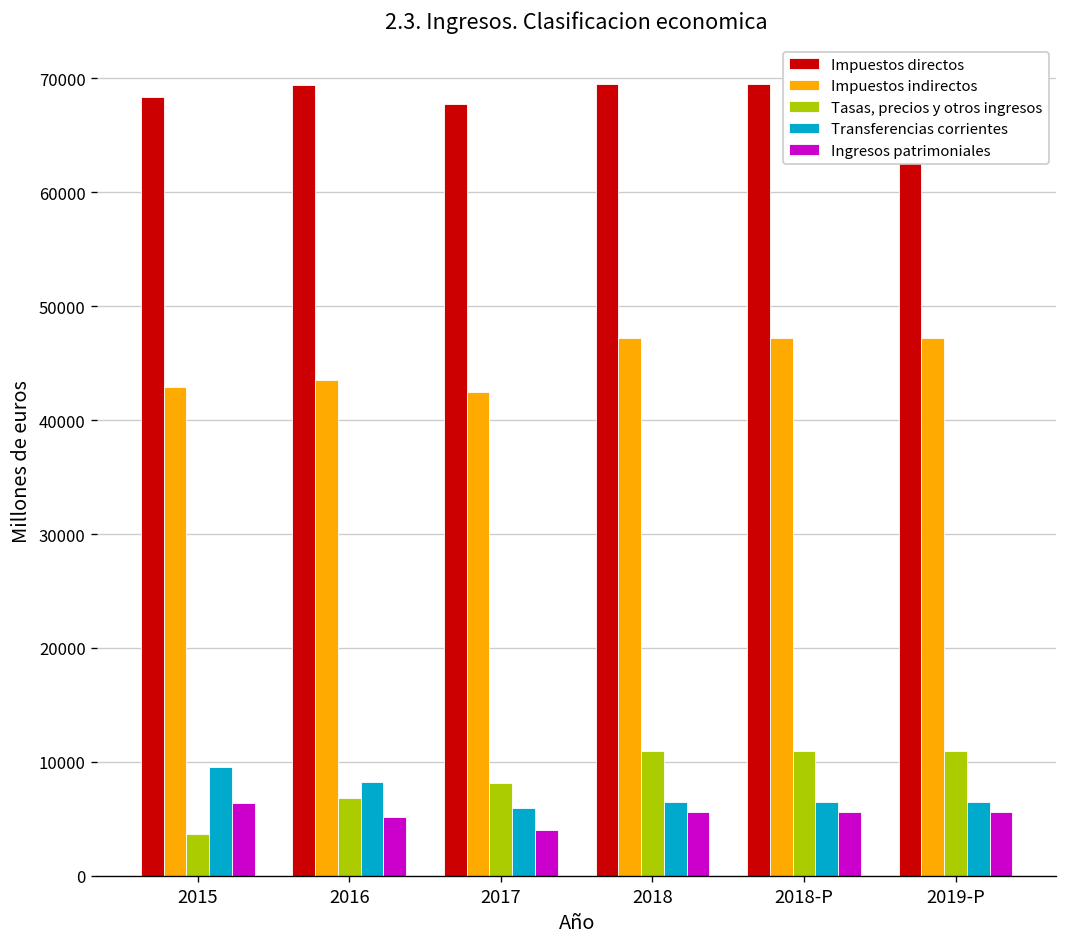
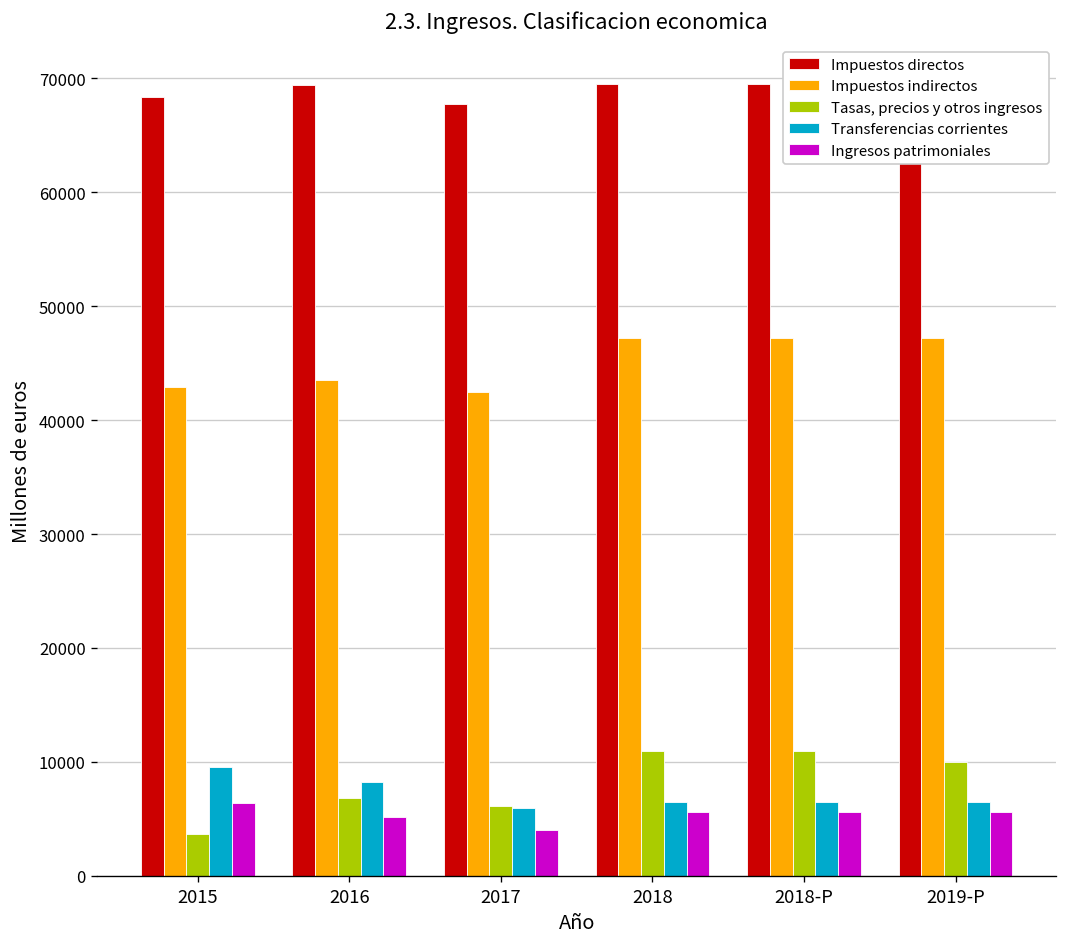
  {
    "Impuestos directos": {
      "2015": 68000,
      "2016": 69000,
      "2017": 68000,
      "2018": 69000,
      "2018-P": 69000
    },
    "Impuestos indirectos": {
      "2015": 43000,
      "2016": 43000,
      "2017": 42000,
      "2018": 47000,
      "2018-P": 47000,
      "2019-P": 47000
    },
    "Tasas, precios y otros ingresos": {
      "2015": 4000,
      "2016": 7000,
-     "2017": 8000,
+     "2017": 6000,
      "2018": 11000,
      "2018-P": 11000,
-     "2019-P": 11000
+     "2019-P": 10000
    },
    "Transferencias corrientes": {
      "2015": 10000,
      "2016": 8000,
      "2017": 6000,
      "2018": 6000,
      "2018-P": 6000,
      "2019-P": 6000
    },
    "Ingresos patrimoniales": {
      "2015": 6000,
      "2016": 5000,
      "2017": 4000,
      "2018": 6000,
      "2018-P": 6000,
      "2019-P": 6000
    }
  }
